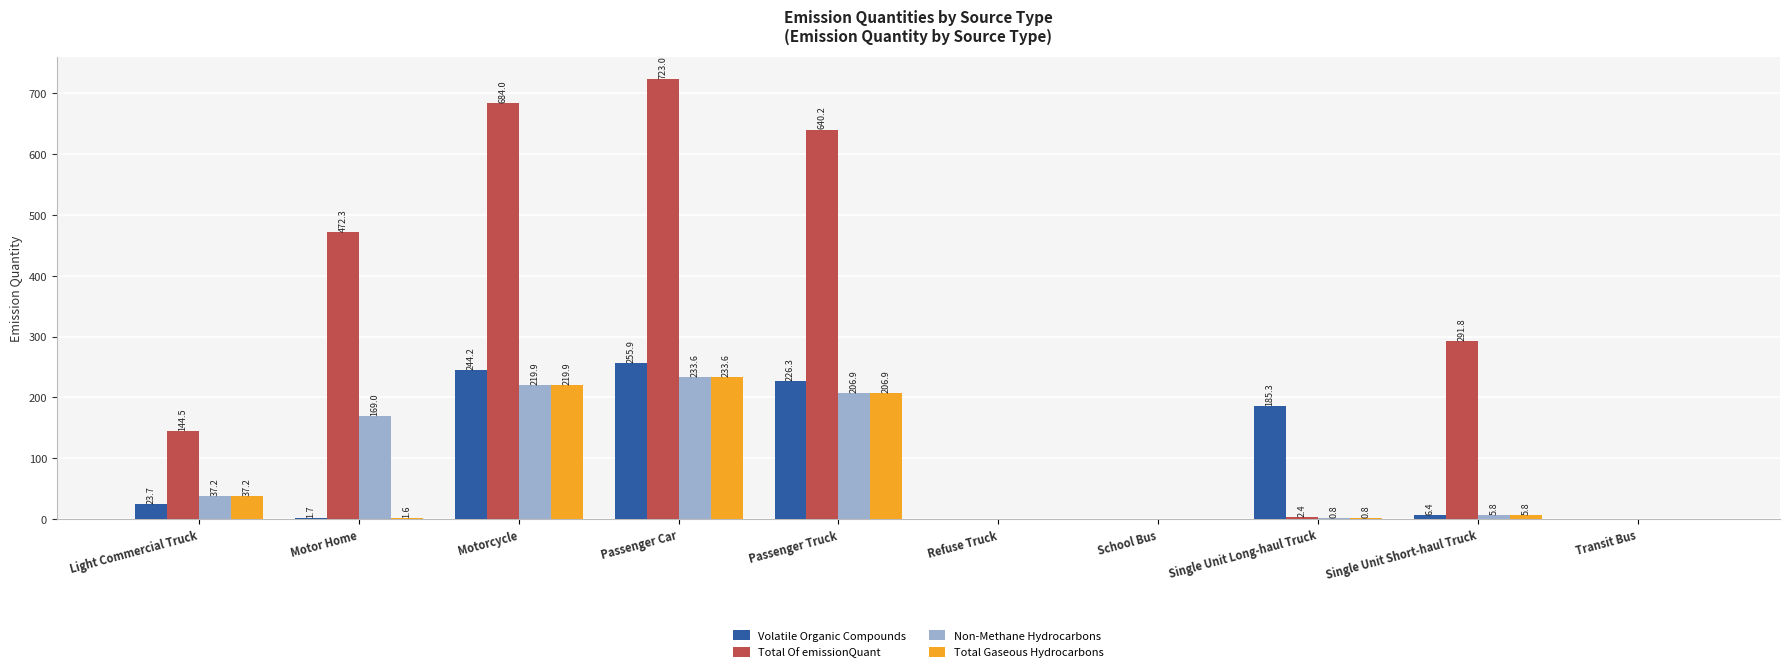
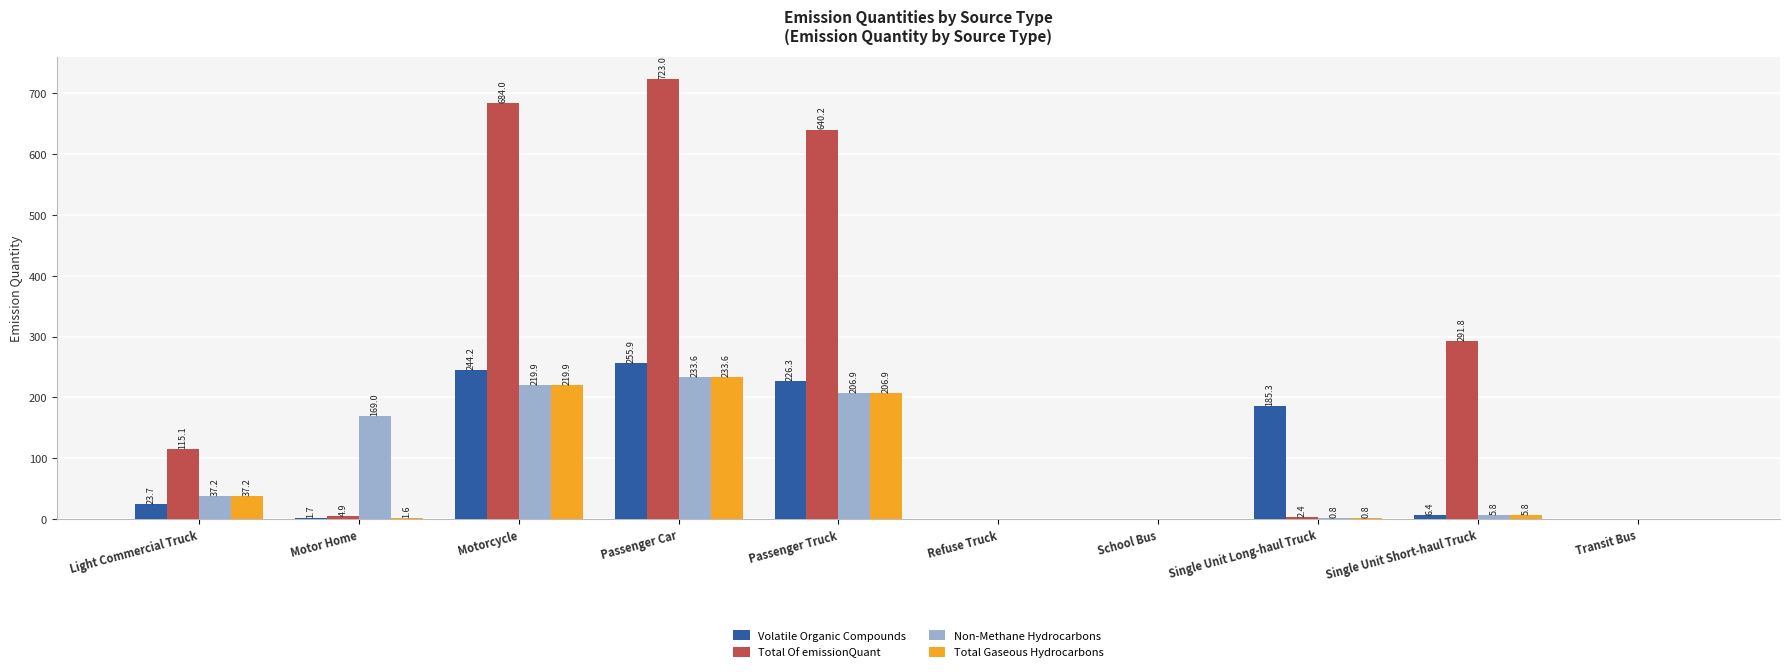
  {
    "Volatile Organic Compounds": {
      "Light Commercial Truck": 23.7,
      "Motor Home": 1.7,
      "Motorcycle": 244.2,
      "Passenger Car": 255.9,
      "Passenger Truck": 226.3,
      "Single Unit Long-haul Truck": 185.3,
      "Single Unit Short-haul Truck": 6.4
    },
    "Total Of emissionQuant": {
-     "Light Commercial Truck": 144.5,
-     "Motor Home": 472.3,
+     "Light Commercial Truck": 115.1,
+     "Motor Home": 4.9,
      "Motorcycle": 684.0,
      "Passenger Car": 723.0,
      "Passenger Truck": 640.2,
      "Single Unit Long-haul Truck": 2.4,
      "Single Unit Short-haul Truck": 291.8
    },
    "Non-Methane Hydrocarbons": {
      "Light Commercial Truck": 37.2,
      "Motor Home": 169.0,
      "Motorcycle": 219.9,
      "Passenger Car": 233.6,
      "Passenger Truck": 206.9,
      "Single Unit Long-haul Truck": 0.8,
      "Single Unit Short-haul Truck": 5.8
    },
    "Total Gaseous Hydrocarbons": {
      "Light Commercial Truck": 37.2,
      "Motor Home": 1.6,
      "Motorcycle": 219.9,
      "Passenger Car": 233.6,
      "Passenger Truck": 206.9,
      "Single Unit Long-haul Truck": 0.8,
      "Single Unit Short-haul Truck": 5.8
    }
  }
